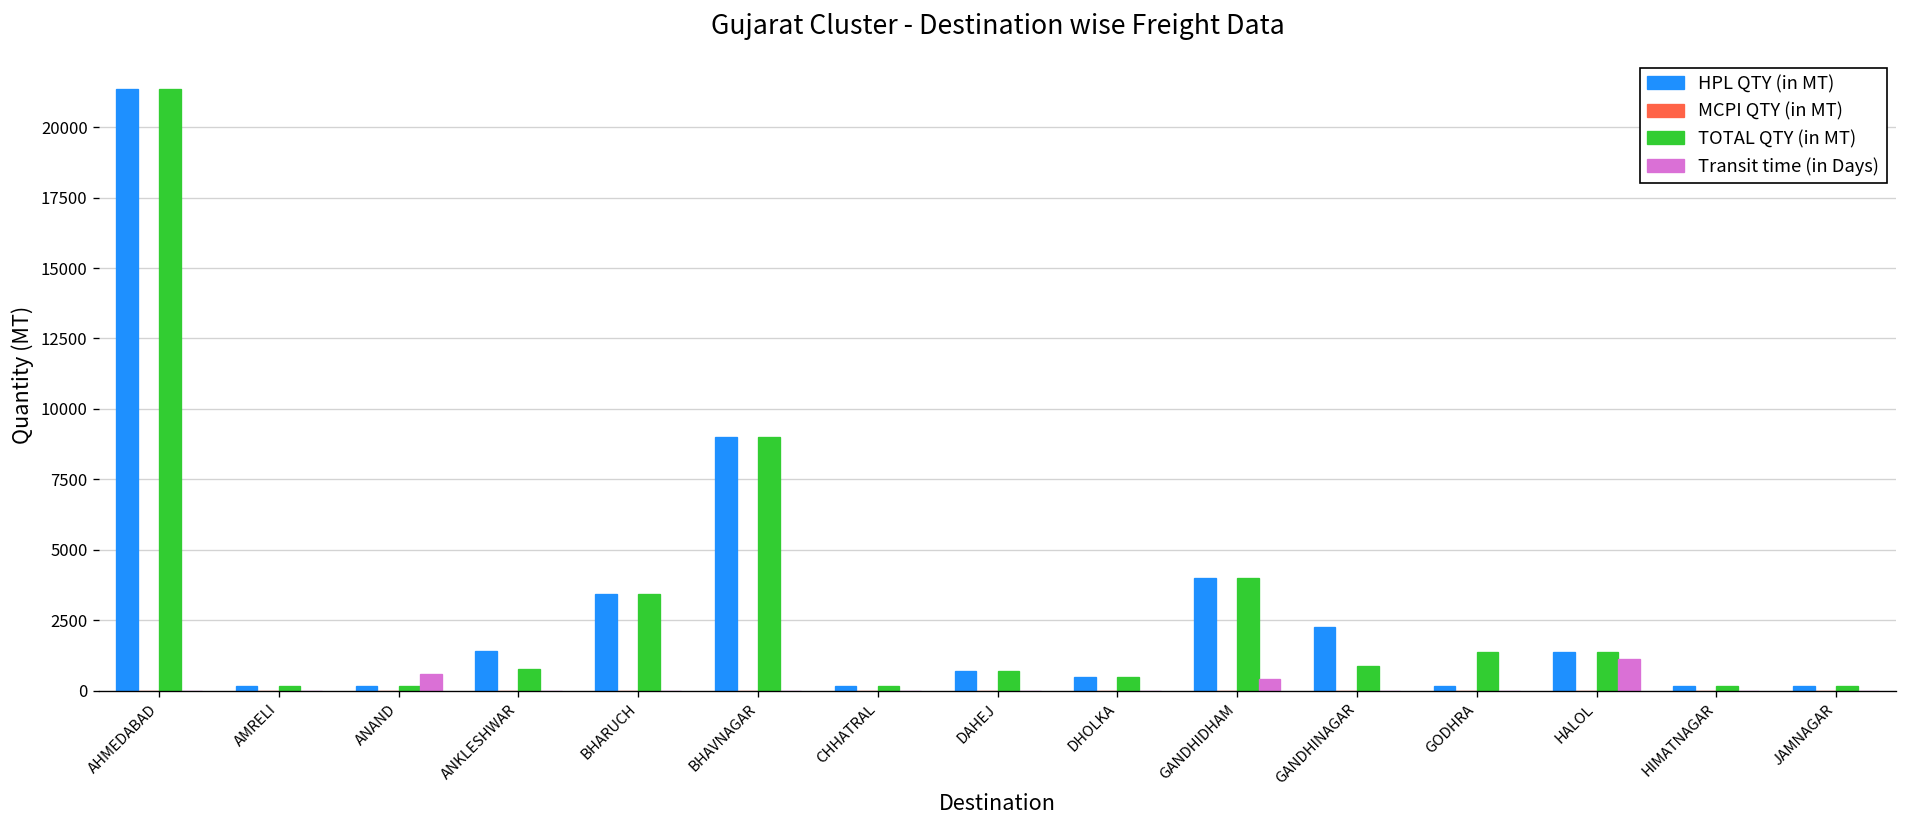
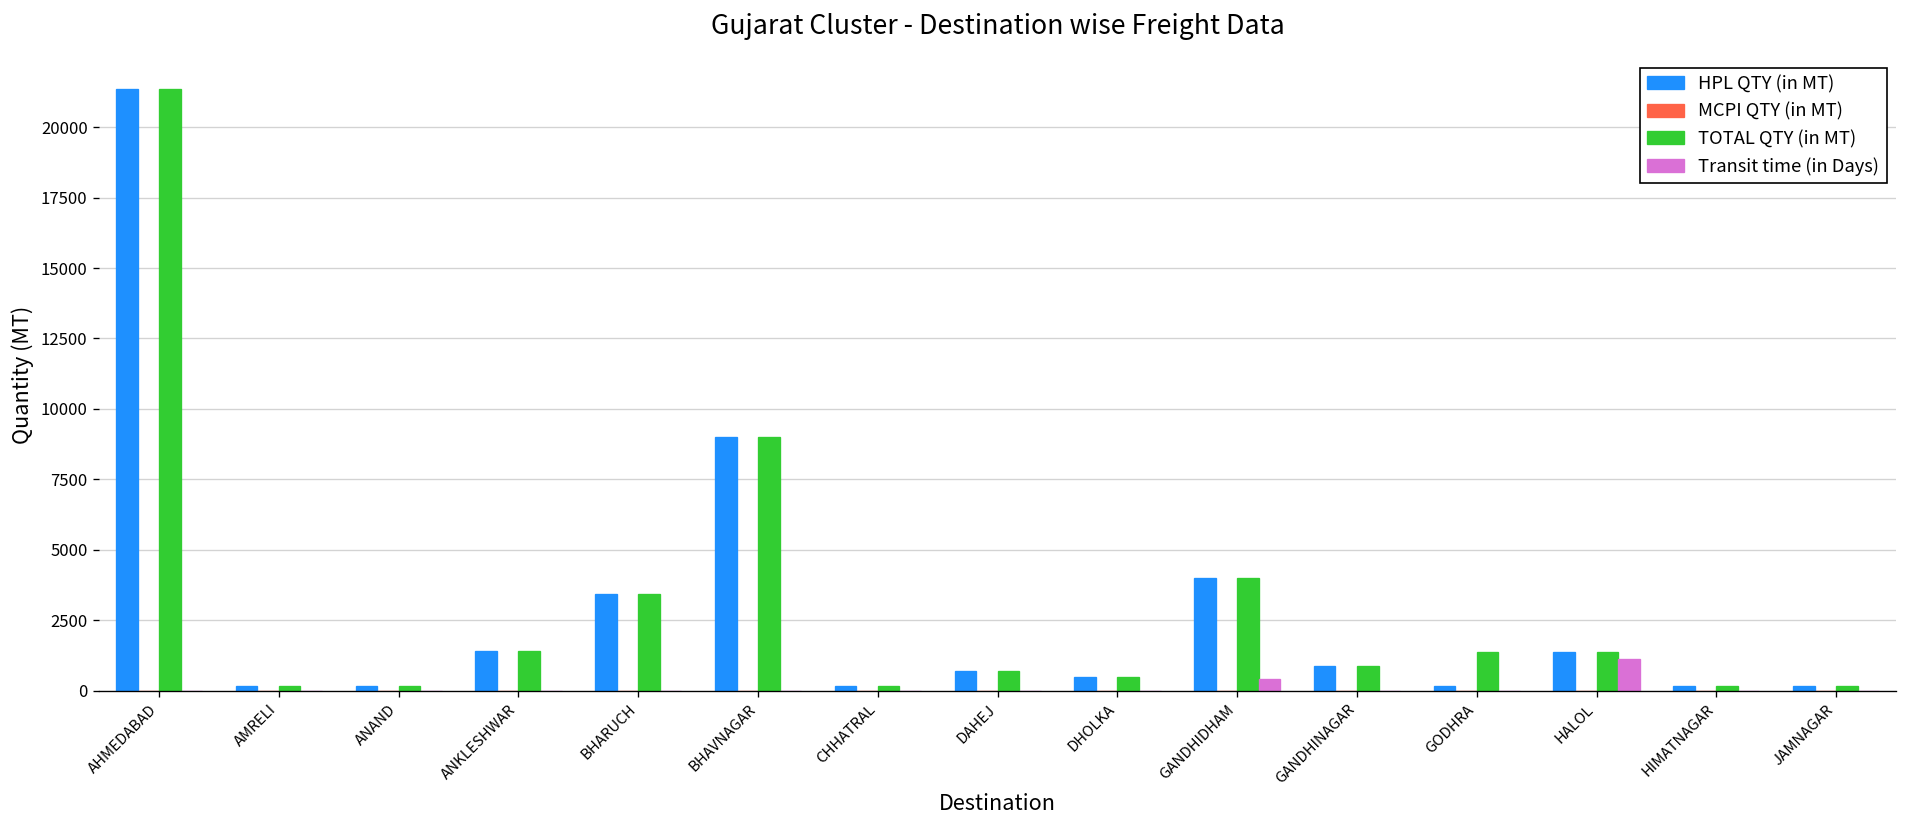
  {
    "HPL QTY (in MT)": {
      "AHMEDABAD": 21400,
      "AMRELI": 200,
      "ANAND": 200,
      "ANKLESHWAR": 1400,
      "BHARUCH": 3400,
      "BHAVNAGAR": 9000,
      "CHHATRAL": 200,
      "DAHEJ": 700,
      "DHOLKA": 500,
      "GANDHIDHAM": 4000,
-     "GANDHINAGAR": 2300,
+     "GANDHINAGAR": 900,
      "GODHRA": 200,
      "HALOL": 1400,
      "HIMATNAGAR": 200,
      "JAMNAGAR": 200
    },
    "MCPI QTY (in MT)": {
      "AHMEDABAD": 0,
      "AMRELI": 0,
      "ANAND": 0,
      "ANKLESHWAR": 0,
      "BHARUCH": 0,
      "BHAVNAGAR": 0,
      "CHHATRAL": 0,
      "DAHEJ": 0,
      "DHOLKA": 0,
      "GANDHIDHAM": 0,
      "GANDHINAGAR": 0,
      "GODHRA": 0,
      "HALOL": 0,
      "HIMATNAGAR": 0,
      "JAMNAGAR": 0
    },
    "TOTAL QTY (in MT)": {
      "AHMEDABAD": 21400,
      "AMRELI": 200,
      "ANAND": 200,
-     "ANKLESHWAR": 800,
+     "ANKLESHWAR": 1400,
      "BHARUCH": 3400,
      "BHAVNAGAR": 9000,
      "CHHATRAL": 200,
      "DAHEJ": 700,
      "DHOLKA": 500,
      "GANDHIDHAM": 4000,
      "GANDHINAGAR": 900,
      "GODHRA": 1400,
      "HALOL": 1400,
      "HIMATNAGAR": 200,
      "JAMNAGAR": 200
    },
    "Transit time (in Days)": {
-     "ANAND": 600,
+     "ANAND": 0,
      "GANDHIDHAM": 400,
      "HALOL": 1100
    }
  }
